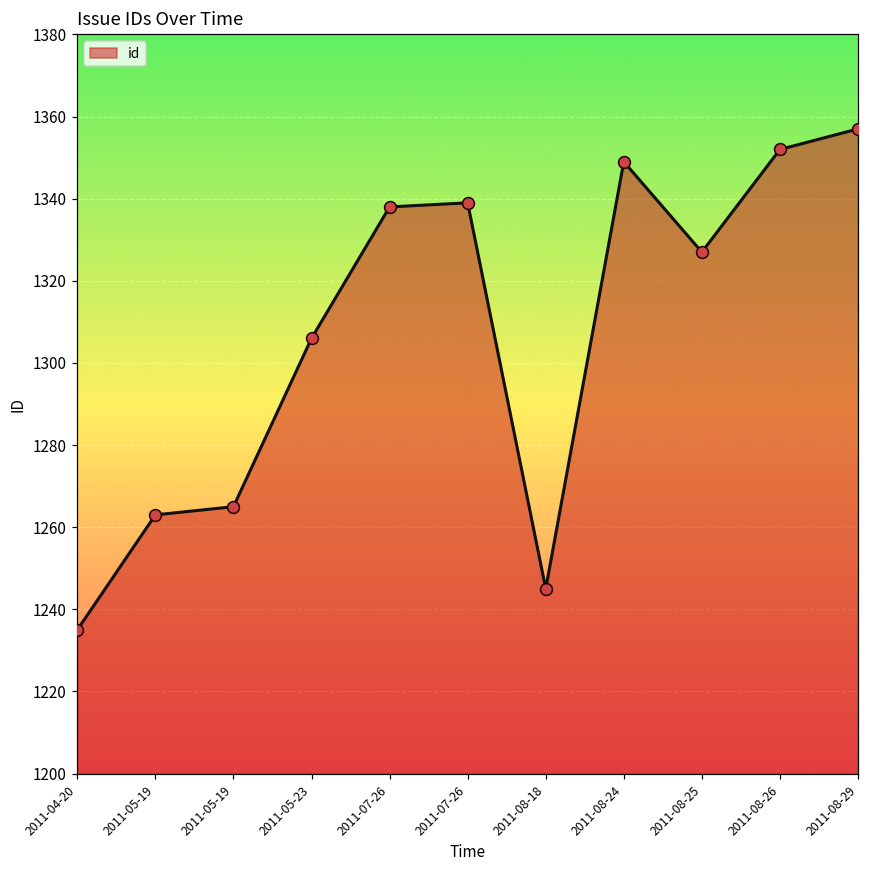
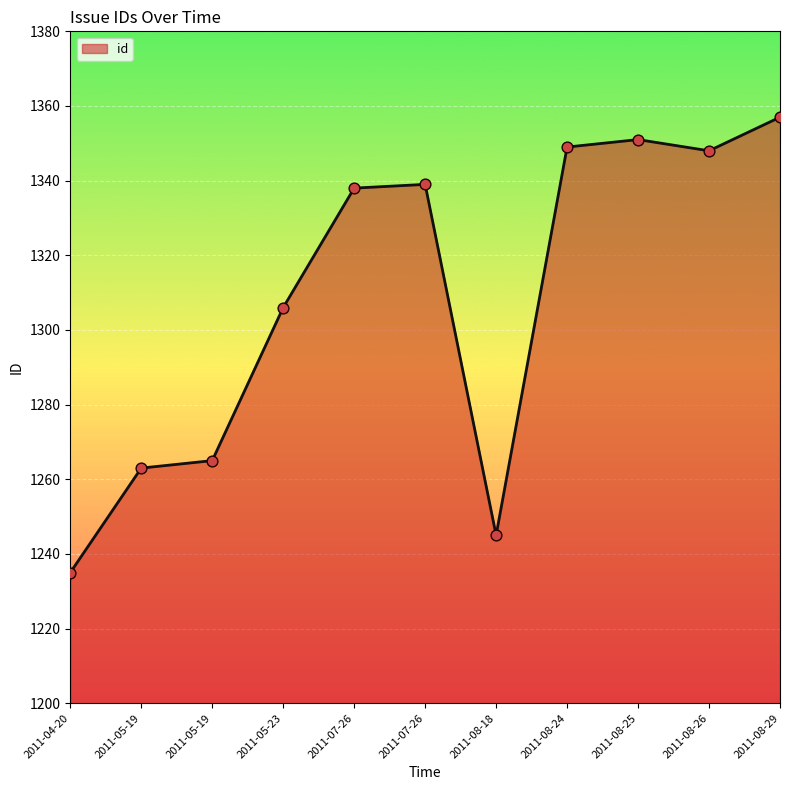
  {
    "2011-04-20": 1235,
    "2011-05-23": 1306,
    "2011-08-18": 1245,
    "2011-08-24": 1349,
-   "2011-08-25": 1327,
-   "2011-08-26": 1352,
+   "2011-08-25": 1351,
+   "2011-08-26": 1348,
    "2011-08-29": 1357
  }
